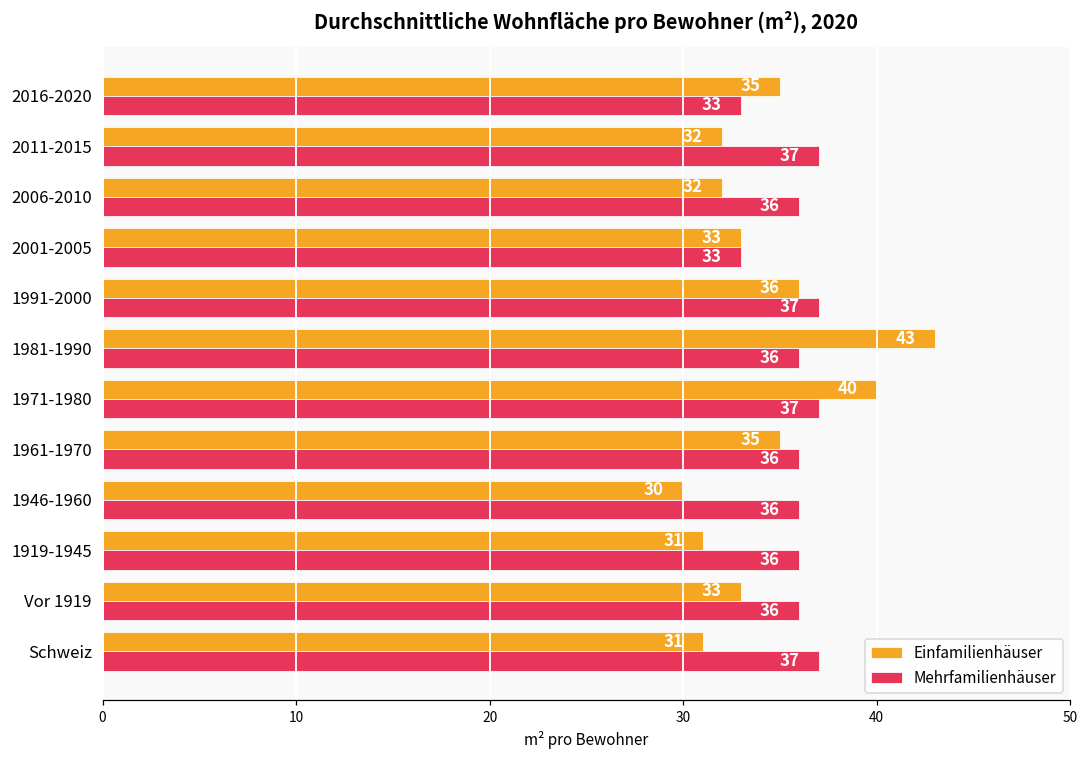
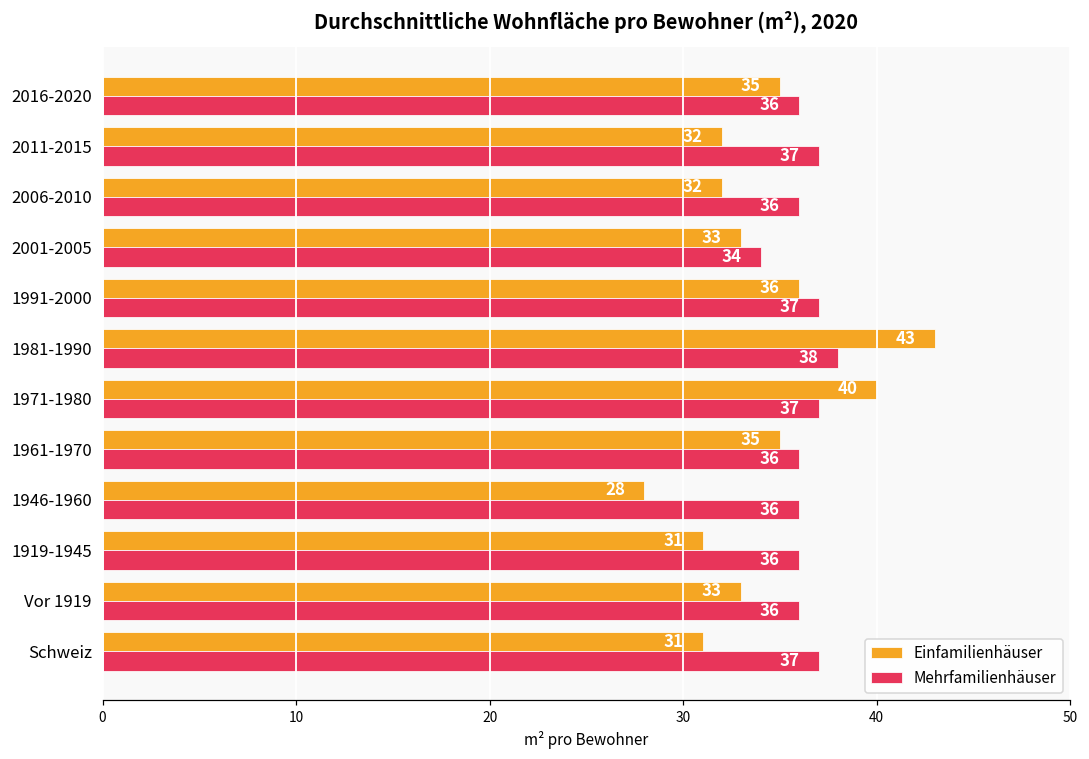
  {
    "Einfamilienhäuser": {
      "2016-2020": 35,
      "2011-2015": 32,
      "2006-2010": 32,
      "2001-2005": 33,
      "1991-2000": 36,
      "1981-1990": 43,
      "1971-1980": 40,
      "1961-1970": 35,
-     "1946-1960": 30,
+     "1946-1960": 28,
      "1919-1945": 31,
      "Vor 1919": 33,
      "Schweiz": 31
    },
    "Mehrfamilienhäuser": {
-     "2016-2020": 33,
+     "2016-2020": 36,
      "2011-2015": 37,
      "2006-2010": 36,
-     "2001-2005": 33,
+     "2001-2005": 34,
      "1991-2000": 37,
-     "1981-1990": 36,
+     "1981-1990": 38,
      "1971-1980": 37,
      "1961-1970": 36,
      "1946-1960": 36,
      "1919-1945": 36,
      "Vor 1919": 36,
      "Schweiz": 37
    }
  }
